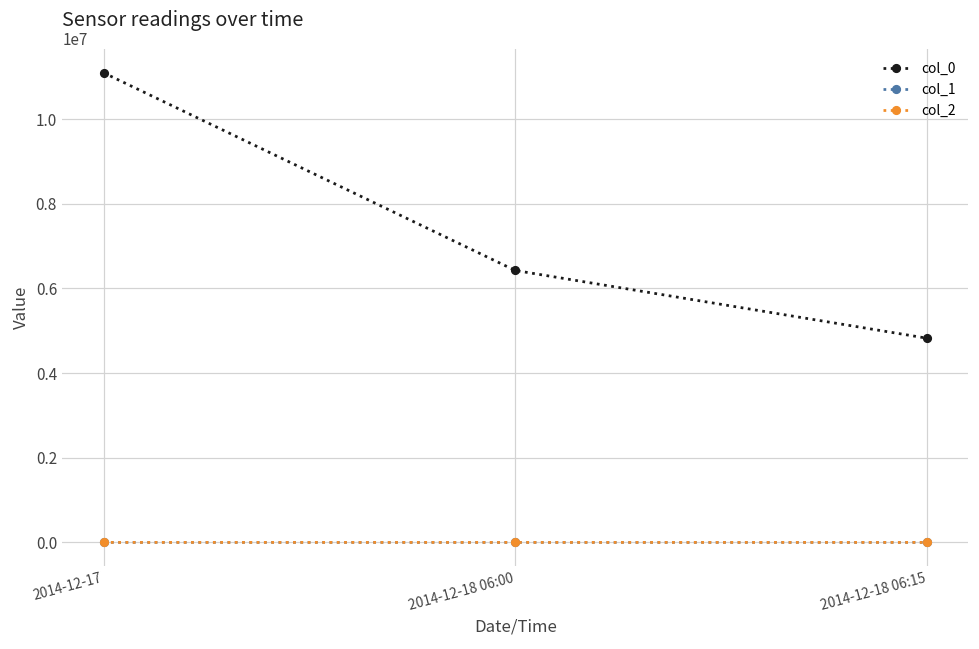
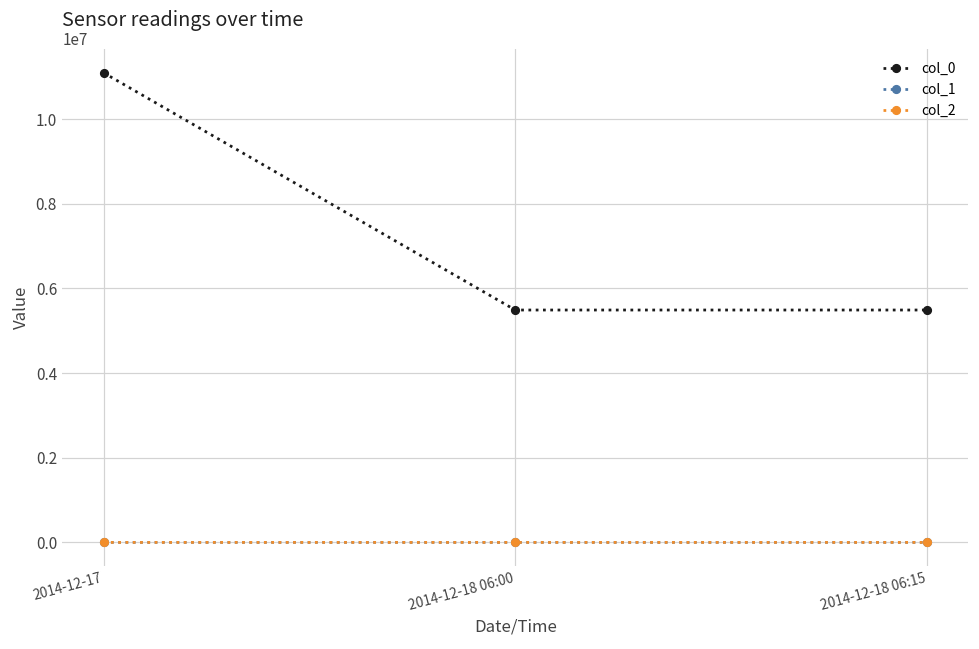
  {
    "col_0": {
      "2014-12-17": 11100000,
-     "2014-12-18 06:00": 6400000,
-     "2014-12-18 06:15": 4800000
+     "2014-12-18 06:00": 5500000,
+     "2014-12-18 06:15": 5500000
    },
    "col_2": {
      "2014-12-17": 0,
      "2014-12-18 06:00": 0,
      "2014-12-18 06:15": 0
    }
  }
